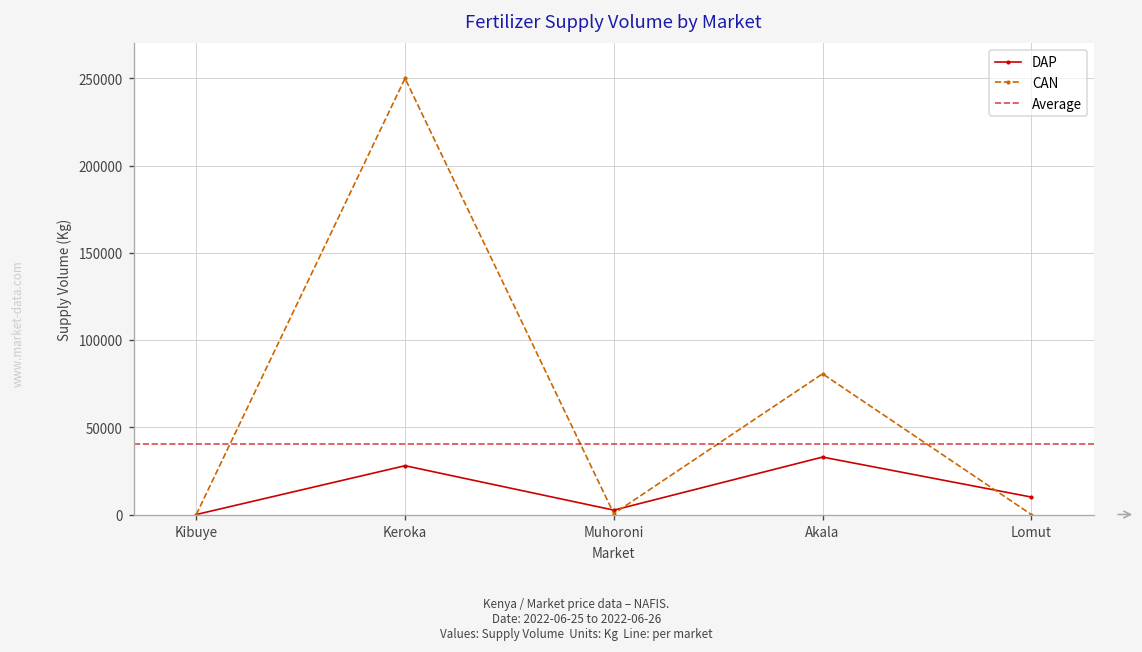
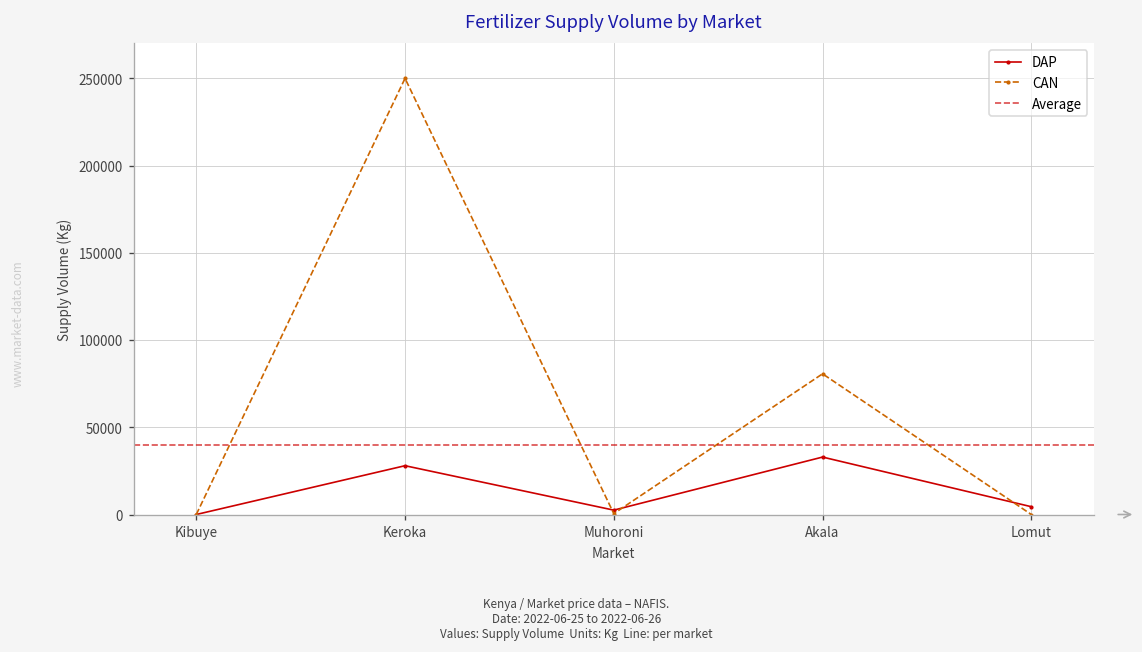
  {
    "DAP": {
      "Keroka": 28000,
      "Muhoroni": 3000,
      "Akala": 33000,
-     "Lomut": 10000
+     "Lomut": 4000
    },
    "CAN": {
      "Keroka": 250000,
      "Muhoroni": 1000,
      "Akala": 81000,
      "Lomut": 0
    }
  }
